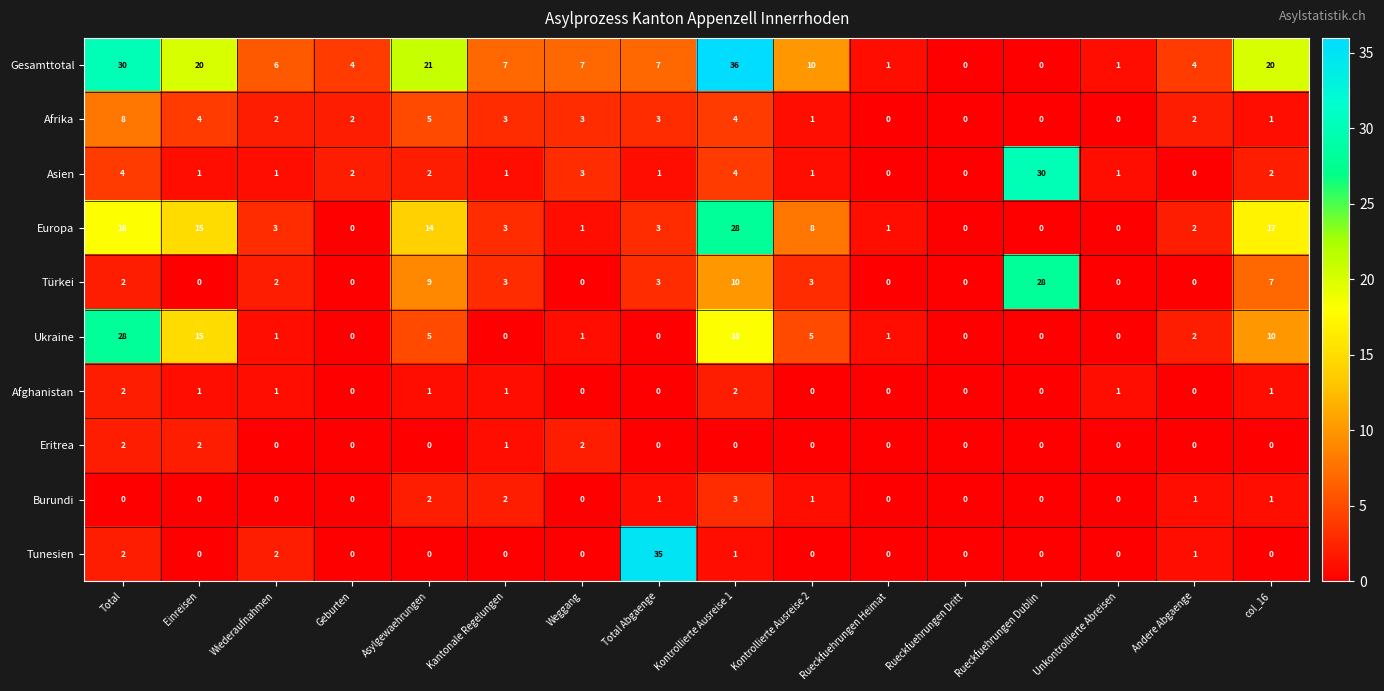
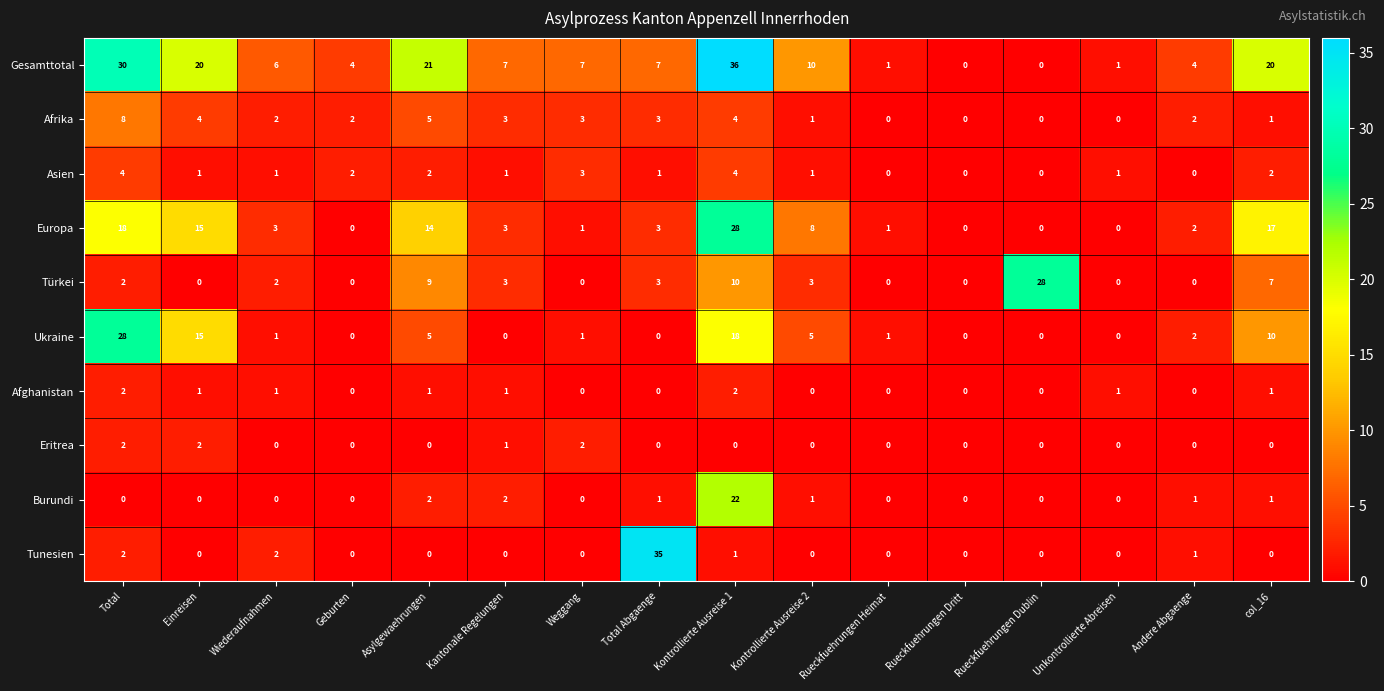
  {
    "Gesamttotal": {
      "Total": 30,
      "Einreisen": 20,
      "Wiederaufnahmen": 6,
      "Geburten": 4,
      "Asylgewaehrungen": 21,
      "Kantonale Regelungen": 7,
      "Weggang": 7,
      "Total Abgaenge": 7,
      "Kontrollierte Ausreise 1": 36,
      "Kontrollierte Ausreise 2": 10,
      "Rueckfuehrungen Heimat": 1,
      "Rueckfuehrungen Dritt": 0,
      "Rueckfuehrungen Dublin": 0,
      "Unkontrollierte Abreisen": 1,
      "Andere Abgaenge": 4,
      "col_16": 20
    },
    "Afrika": {
      "Total": 8,
      "Einreisen": 4,
      "Wiederaufnahmen": 2,
      "Geburten": 2,
      "Asylgewaehrungen": 5,
      "Kantonale Regelungen": 3,
      "Weggang": 3,
      "Total Abgaenge": 3,
      "Kontrollierte Ausreise 1": 4,
      "Kontrollierte Ausreise 2": 1,
      "Rueckfuehrungen Heimat": 0,
      "Rueckfuehrungen Dritt": 0,
      "Rueckfuehrungen Dublin": 0,
      "Unkontrollierte Abreisen": 0,
      "Andere Abgaenge": 2,
      "col_16": 1
    },
    "Asien": {
      "Total": 4,
      "Einreisen": 1,
      "Wiederaufnahmen": 1,
      "Geburten": 2,
      "Asylgewaehrungen": 2,
      "Kantonale Regelungen": 1,
      "Weggang": 3,
      "Total Abgaenge": 1,
      "Kontrollierte Ausreise 1": 4,
      "Kontrollierte Ausreise 2": 1,
      "Rueckfuehrungen Heimat": 0,
      "Rueckfuehrungen Dritt": 0,
-     "Rueckfuehrungen Dublin": 30,
+     "Rueckfuehrungen Dublin": 0,
      "Unkontrollierte Abreisen": 1,
      "Andere Abgaenge": 0,
      "col_16": 2
    },
    "Europa": {
      "Total": 18,
      "Einreisen": 15,
      "Wiederaufnahmen": 3,
      "Geburten": 0,
      "Asylgewaehrungen": 14,
      "Kantonale Regelungen": 3,
      "Weggang": 1,
      "Total Abgaenge": 3,
      "Kontrollierte Ausreise 1": 28,
      "Kontrollierte Ausreise 2": 8,
      "Rueckfuehrungen Heimat": 1,
      "Rueckfuehrungen Dritt": 0,
      "Rueckfuehrungen Dublin": 0,
      "Unkontrollierte Abreisen": 0,
      "Andere Abgaenge": 2,
      "col_16": 17
    },
    "Türkei": {
      "Total": 2,
      "Einreisen": 0,
      "Wiederaufnahmen": 2,
      "Geburten": 0,
      "Asylgewaehrungen": 9,
      "Kantonale Regelungen": 3,
      "Weggang": 0,
      "Total Abgaenge": 3,
      "Kontrollierte Ausreise 1": 10,
      "Kontrollierte Ausreise 2": 3,
      "Rueckfuehrungen Heimat": 0,
      "Rueckfuehrungen Dritt": 0,
      "Rueckfuehrungen Dublin": 28,
      "Unkontrollierte Abreisen": 0,
      "Andere Abgaenge": 0,
      "col_16": 7
    },
    "Ukraine": {
      "Total": 28,
      "Einreisen": 15,
      "Wiederaufnahmen": 1,
      "Geburten": 0,
      "Asylgewaehrungen": 5,
      "Kantonale Regelungen": 0,
      "Weggang": 1,
      "Total Abgaenge": 0,
      "Kontrollierte Ausreise 1": 18,
      "Kontrollierte Ausreise 2": 5,
      "Rueckfuehrungen Heimat": 1,
      "Rueckfuehrungen Dritt": 0,
      "Rueckfuehrungen Dublin": 0,
      "Unkontrollierte Abreisen": 0,
      "Andere Abgaenge": 2,
      "col_16": 10
    },
    "Afghanistan": {
      "Total": 2,
      "Einreisen": 1,
      "Wiederaufnahmen": 1,
      "Geburten": 0,
      "Asylgewaehrungen": 1,
      "Kantonale Regelungen": 1,
      "Weggang": 0,
      "Total Abgaenge": 0,
      "Kontrollierte Ausreise 1": 2,
      "Kontrollierte Ausreise 2": 0,
      "Rueckfuehrungen Heimat": 0,
      "Rueckfuehrungen Dritt": 0,
      "Rueckfuehrungen Dublin": 0,
      "Unkontrollierte Abreisen": 1,
      "Andere Abgaenge": 0,
      "col_16": 1
    },
    "Eritrea": {
      "Total": 2,
      "Einreisen": 2,
      "Wiederaufnahmen": 0,
      "Geburten": 0,
      "Asylgewaehrungen": 0,
      "Kantonale Regelungen": 1,
      "Weggang": 2,
      "Total Abgaenge": 0,
      "Kontrollierte Ausreise 1": 0,
      "Kontrollierte Ausreise 2": 0,
      "Rueckfuehrungen Heimat": 0,
      "Rueckfuehrungen Dritt": 0,
      "Rueckfuehrungen Dublin": 0,
      "Unkontrollierte Abreisen": 0,
      "Andere Abgaenge": 0,
      "col_16": 0
    },
    "Burundi": {
      "Total": 0,
      "Einreisen": 0,
      "Wiederaufnahmen": 0,
      "Geburten": 0,
      "Asylgewaehrungen": 2,
      "Kantonale Regelungen": 2,
      "Weggang": 0,
      "Total Abgaenge": 1,
-     "Kontrollierte Ausreise 1": 3,
+     "Kontrollierte Ausreise 1": 22,
      "Kontrollierte Ausreise 2": 1,
      "Rueckfuehrungen Heimat": 0,
      "Rueckfuehrungen Dritt": 0,
      "Rueckfuehrungen Dublin": 0,
      "Unkontrollierte Abreisen": 0,
      "Andere Abgaenge": 1,
      "col_16": 1
    },
    "Tunesien": {
      "Total": 2,
      "Einreisen": 0,
      "Wiederaufnahmen": 2,
      "Geburten": 0,
      "Asylgewaehrungen": 0,
      "Kantonale Regelungen": 0,
      "Weggang": 0,
      "Total Abgaenge": 35,
      "Kontrollierte Ausreise 1": 1,
      "Kontrollierte Ausreise 2": 0,
      "Rueckfuehrungen Heimat": 0,
      "Rueckfuehrungen Dritt": 0,
      "Rueckfuehrungen Dublin": 0,
      "Unkontrollierte Abreisen": 0,
      "Andere Abgaenge": 1,
      "col_16": 0
    }
  }
